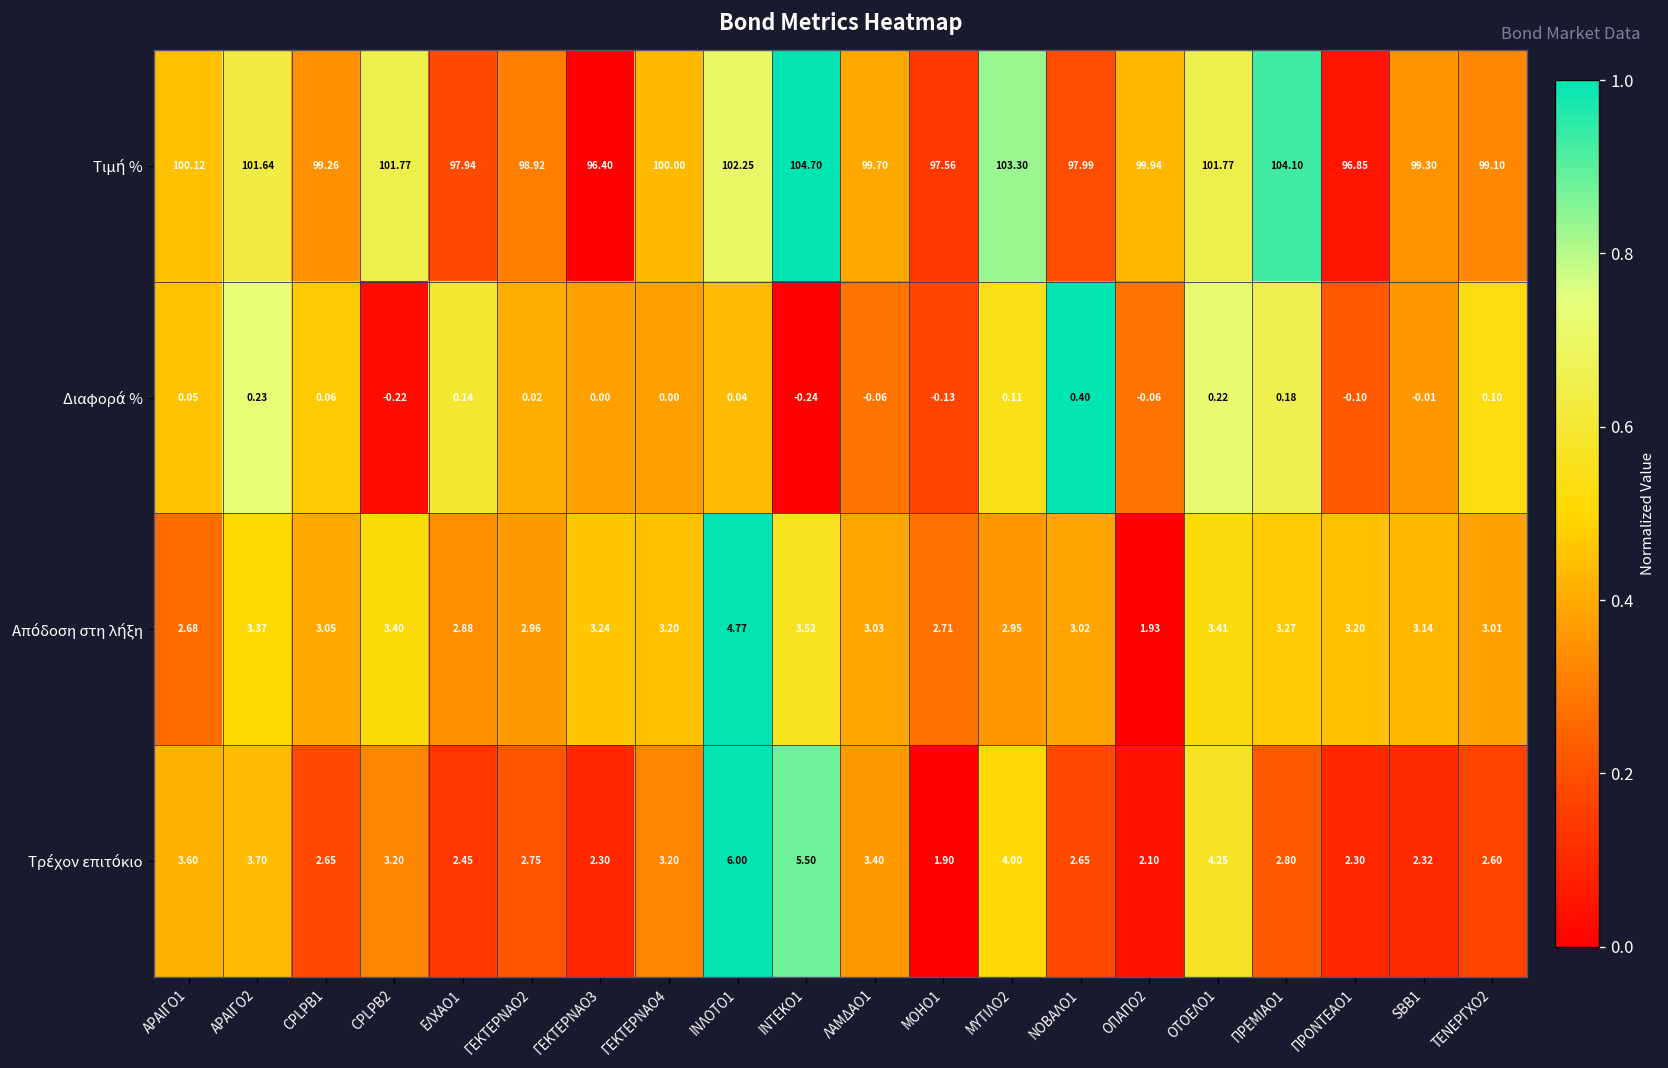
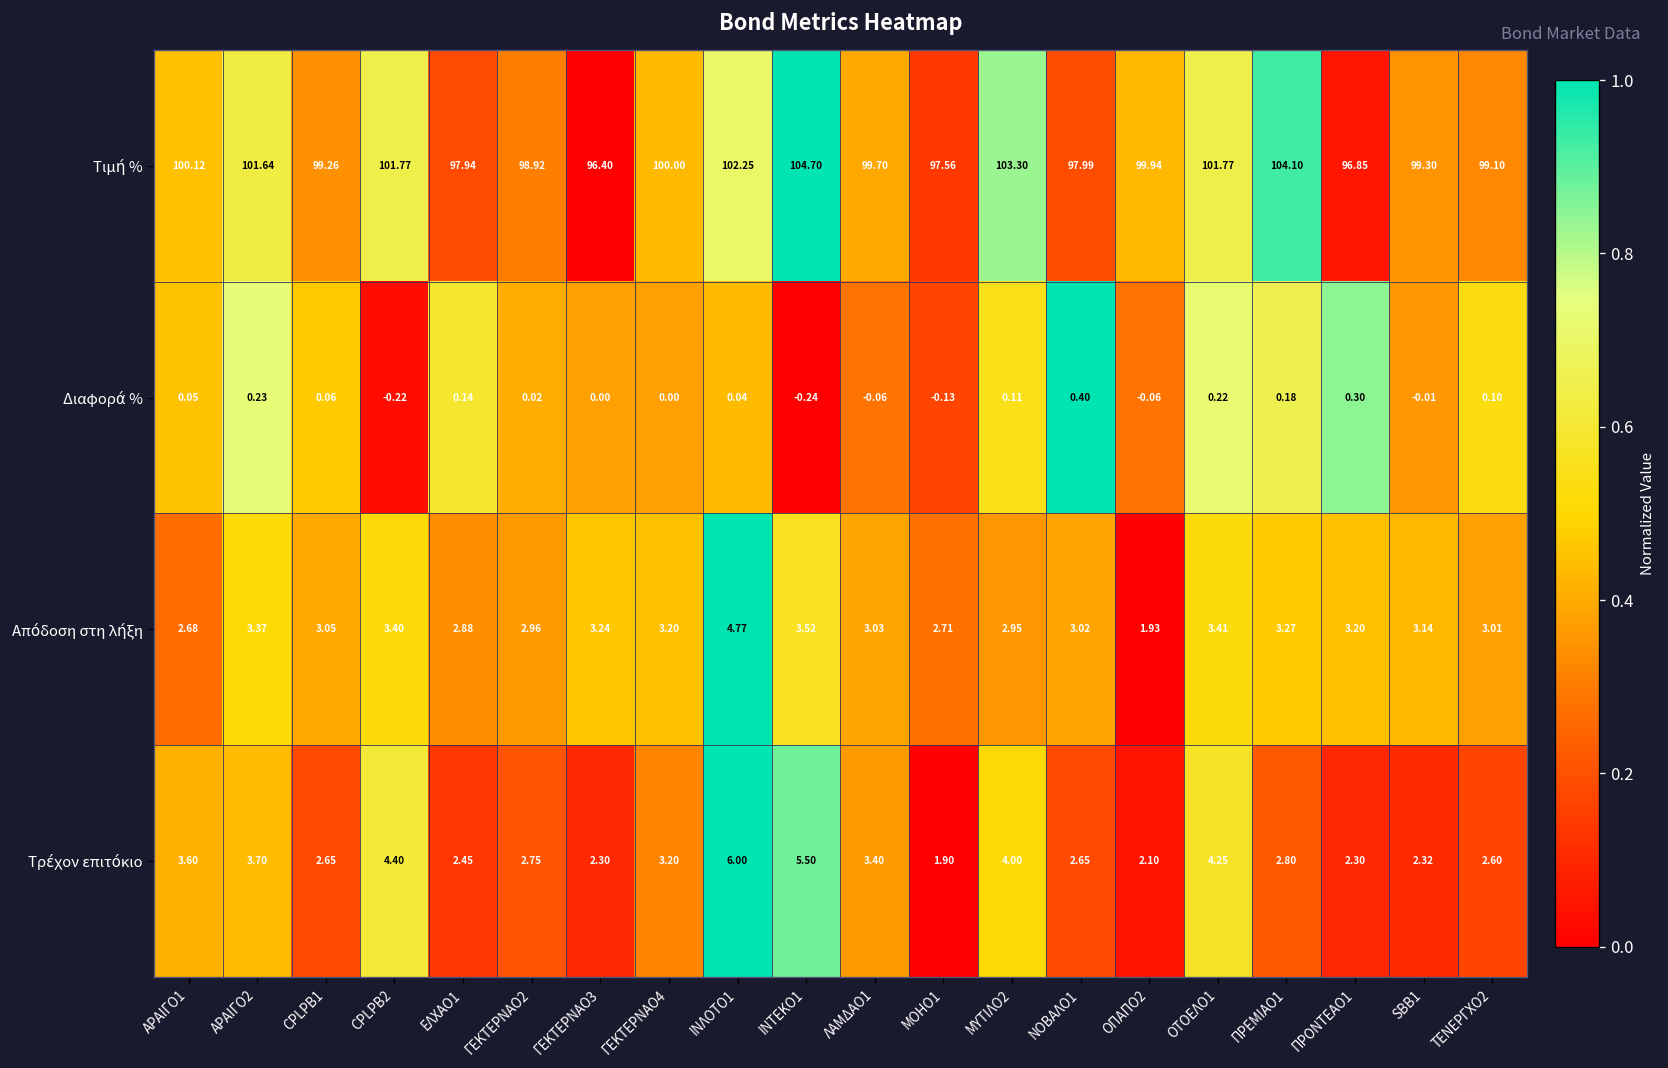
  {
    "Τιμή %": {
      "ΑΡΑΙΓΟ1": 100.12,
      "ΑΡΑΙΓΟ2": 101.64,
      "CPLPB1": 99.26,
      "CPLPB2": 101.77,
      "ΕΛΧΑΟ1": 97.94,
      "ΓΕΚΤΕΡΝΑΟ2": 98.92,
      "ΓΕΚΤΕΡΝΑΟ3": 96.40,
      "ΓΕΚΤΕΡΝΑΟ4": 100.00,
      "ΙΝΛΟΤΟ1": 102.25,
      "ΙΝΤΕΚΟ1": 104.70,
      "ΛΑΜΔΑΟ1": 99.70,
      "ΜΟΗΟ1": 97.56,
      "ΜΥΤΙΛΟ2": 103.30,
      "ΝΟΒΑΛΟ1": 97.99,
      "ΟΠΑΠΟ2": 99.94,
      "ΟΤΟΕΛΟ1": 101.77,
      "ΠΡΕΜΙΑΟ1": 104.10,
      "ΠΡΟΝΤΕΑΟ1": 96.85,
      "SBB1": 99.30,
      "ΤΕΝΕΡΓΧΟ2": 99.10
    },
    "Διαφορά %": {
      "ΑΡΑΙΓΟ1": 0.05,
      "ΑΡΑΙΓΟ2": 0.23,
      "CPLPB1": 0.06,
      "CPLPB2": -0.22,
      "ΕΛΧΑΟ1": 0.14,
      "ΓΕΚΤΕΡΝΑΟ2": 0.02,
      "ΓΕΚΤΕΡΝΑΟ3": 0.00,
      "ΓΕΚΤΕΡΝΑΟ4": 0.00,
      "ΙΝΛΟΤΟ1": 0.04,
      "ΙΝΤΕΚΟ1": -0.24,
      "ΛΑΜΔΑΟ1": -0.06,
      "ΜΟΗΟ1": -0.13,
      "ΜΥΤΙΛΟ2": 0.11,
      "ΝΟΒΑΛΟ1": 0.40,
      "ΟΠΑΠΟ2": -0.06,
      "ΟΤΟΕΛΟ1": 0.22,
      "ΠΡΕΜΙΑΟ1": 0.18,
-     "ΠΡΟΝΤΕΑΟ1": -0.10,
+     "ΠΡΟΝΤΕΑΟ1": 0.30,
      "SBB1": -0.01,
      "ΤΕΝΕΡΓΧΟ2": 0.10
    },
    "Απόδοση στη λήξη": {
      "ΑΡΑΙΓΟ1": 2.68,
      "ΑΡΑΙΓΟ2": 3.37,
      "CPLPB1": 3.05,
      "CPLPB2": 3.40,
      "ΕΛΧΑΟ1": 2.88,
      "ΓΕΚΤΕΡΝΑΟ2": 2.96,
      "ΓΕΚΤΕΡΝΑΟ3": 3.24,
      "ΓΕΚΤΕΡΝΑΟ4": 3.20,
      "ΙΝΛΟΤΟ1": 4.77,
      "ΙΝΤΕΚΟ1": 3.52,
      "ΛΑΜΔΑΟ1": 3.03,
      "ΜΟΗΟ1": 2.71,
      "ΜΥΤΙΛΟ2": 2.95,
      "ΝΟΒΑΛΟ1": 3.02,
      "ΟΠΑΠΟ2": 1.93,
      "ΟΤΟΕΛΟ1": 3.41,
      "ΠΡΕΜΙΑΟ1": 3.27,
      "ΠΡΟΝΤΕΑΟ1": 3.20,
      "SBB1": 3.14,
      "ΤΕΝΕΡΓΧΟ2": 3.01
    },
    "Τρέχον επιτόκιο": {
      "ΑΡΑΙΓΟ1": 3.60,
      "ΑΡΑΙΓΟ2": 3.70,
      "CPLPB1": 2.65,
-     "CPLPB2": 3.20,
+     "CPLPB2": 4.40,
      "ΕΛΧΑΟ1": 2.45,
      "ΓΕΚΤΕΡΝΑΟ2": 2.75,
      "ΓΕΚΤΕΡΝΑΟ3": 2.30,
      "ΓΕΚΤΕΡΝΑΟ4": 3.20,
      "ΙΝΛΟΤΟ1": 6.00,
      "ΙΝΤΕΚΟ1": 5.50,
      "ΛΑΜΔΑΟ1": 3.40,
      "ΜΟΗΟ1": 1.90,
      "ΜΥΤΙΛΟ2": 4.00,
      "ΝΟΒΑΛΟ1": 2.65,
      "ΟΠΑΠΟ2": 2.10,
      "ΟΤΟΕΛΟ1": 4.25,
      "ΠΡΕΜΙΑΟ1": 2.80,
      "ΠΡΟΝΤΕΑΟ1": 2.30,
      "SBB1": 2.32,
      "ΤΕΝΕΡΓΧΟ2": 2.60
    }
  }
